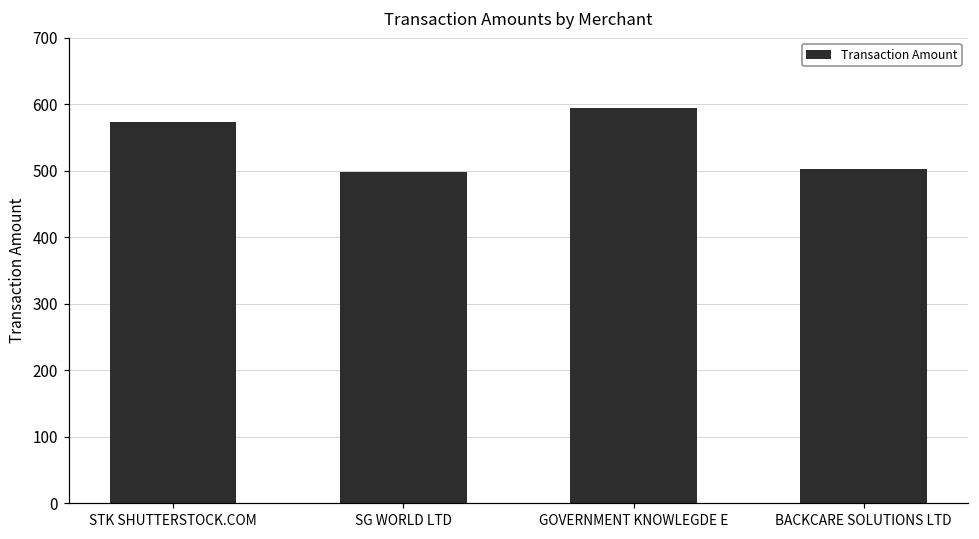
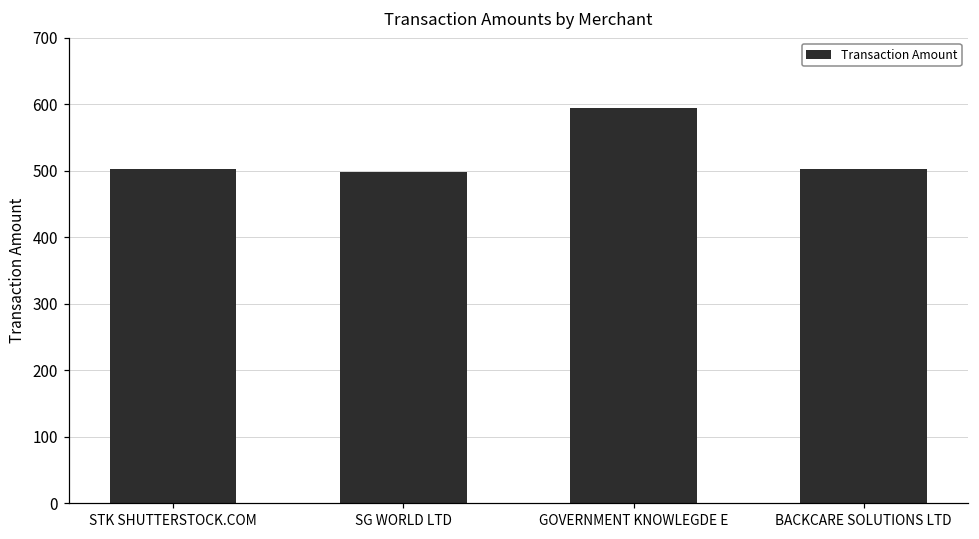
  {
-   "STK SHUTTERSTOCK.COM": 570,
+   "STK SHUTTERSTOCK.COM": 500,
    "SG WORLD LTD": 500,
    "GOVERNMENT KNOWLEGDE E": 590,
    "BACKCARE SOLUTIONS LTD": 500
  }
